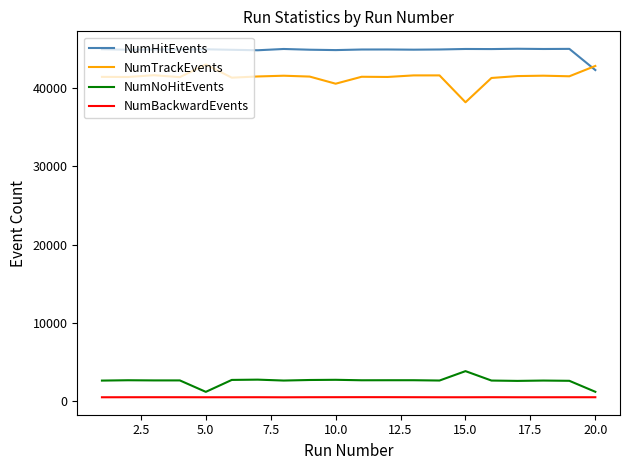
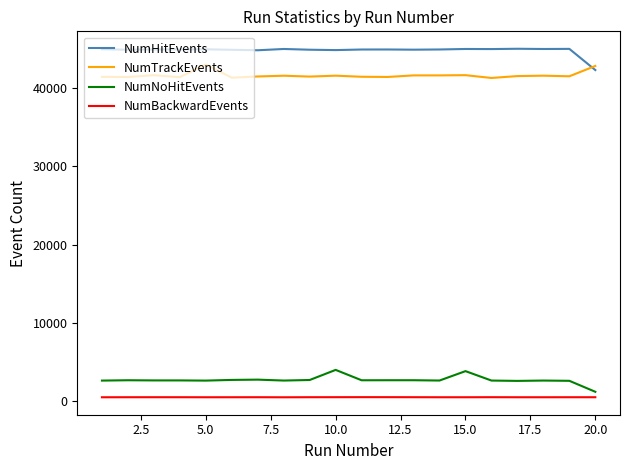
  {
    "NumHitEvents": {
      "10.0": 45000,
      "15.0": 45000,
      "20.0": 42000
    },
    "NumTrackEvents": {
-     "10.0": 41000,
-     "15.0": 38000,
+     "10.0": 42000,
+     "15.0": 42000,
      "20.0": 43000
    },
    "NumNoHitEvents": {
-     "5.0": 1000,
-     "10.0": 3000,
+     "5.0": 3000,
+     "10.0": 4000,
      "15.0": 4000,
      "20.0": 1000
    },
    "NumBackwardEvents": {
      "5.0": 0,
      "10.0": 0,
      "15.0": 0,
      "20.0": 0
    }
  }
